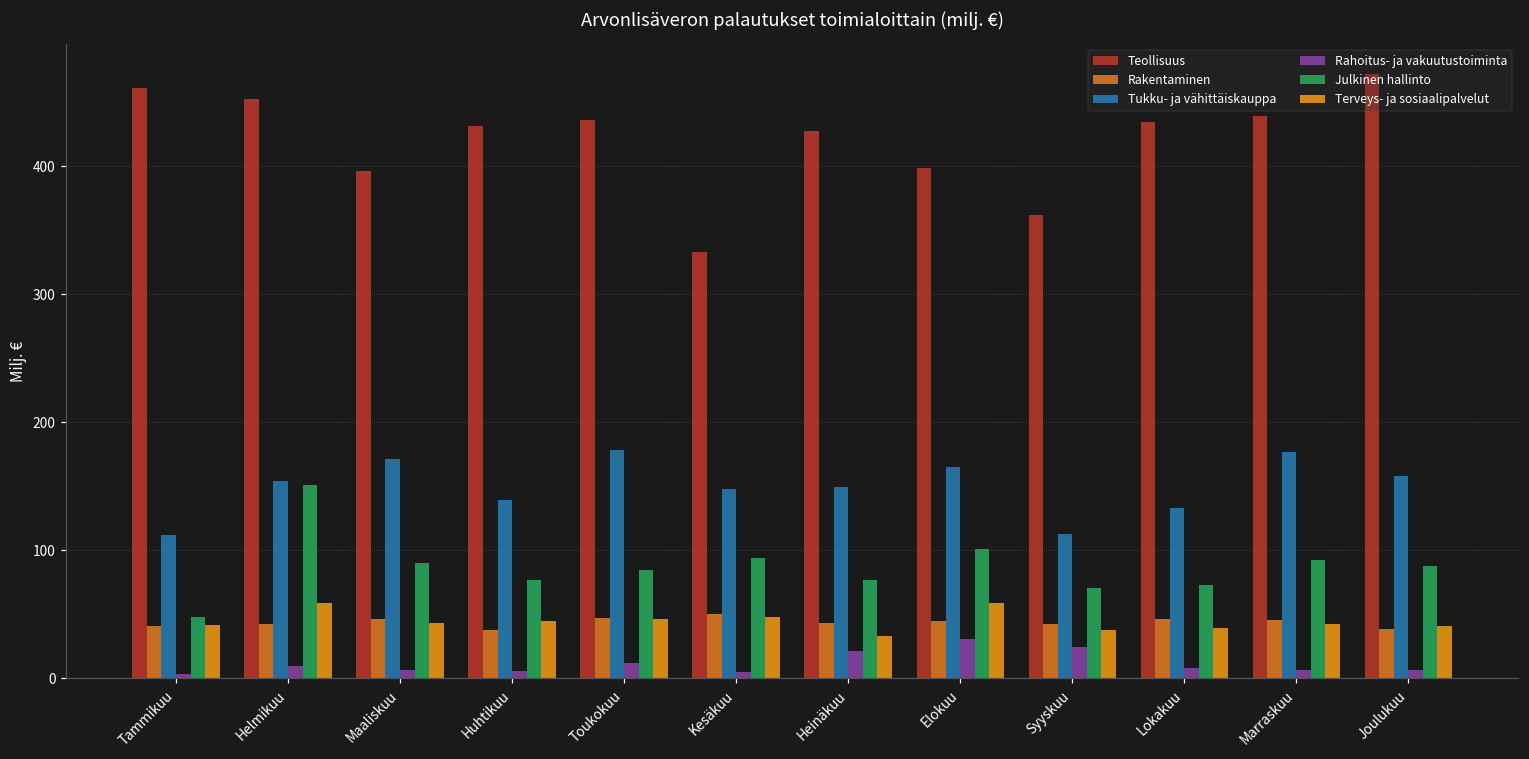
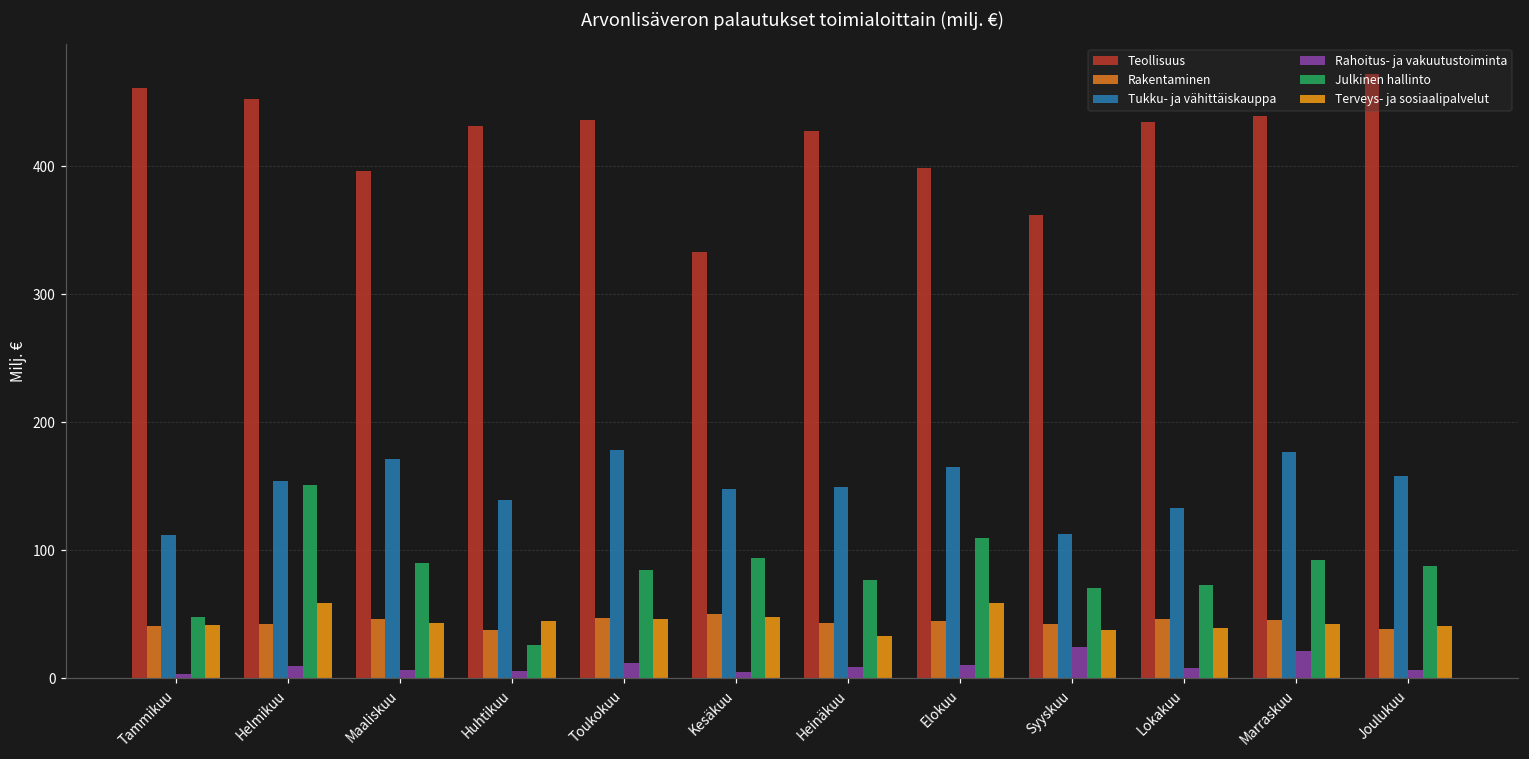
  {
    "Teollisuus": {
      "Tammikuu": 461,
      "Helmikuu": 452,
      "Maaliskuu": 397,
      "Huhtikuu": 431,
      "Toukokuu": 436,
      "Kesäkuu": 333,
      "Heinäkuu": 428,
      "Elokuu": 399,
      "Syyskuu": 362,
      "Lokakuu": 435,
      "Marraskuu": 440
    },
    "Tukku- ja vähittäiskauppa": {
      "Tammikuu": 112,
      "Helmikuu": 154,
      "Maaliskuu": 171,
      "Huhtikuu": 139,
      "Toukokuu": 178,
      "Kesäkuu": 148,
      "Heinäkuu": 149,
      "Elokuu": 165,
      "Syyskuu": 113,
      "Lokakuu": 133,
      "Marraskuu": 177,
      "Joulukuu": 158
    },
    "Rahoitus- ja vakuutustoiminta": {
      "Tammikuu": 4,
      "Helmikuu": 9,
      "Maaliskuu": 7,
      "Huhtikuu": 5,
      "Toukokuu": 12,
      "Kesäkuu": 5,
-     "Heinäkuu": 21,
-     "Elokuu": 31,
+     "Heinäkuu": 8,
+     "Elokuu": 10,
      "Syyskuu": 25,
      "Lokakuu": 8,
-     "Marraskuu": 7,
+     "Marraskuu": 21,
      "Joulukuu": 7
    },
    "Julkinen hallinto": {
      "Tammikuu": 48,
      "Helmikuu": 151,
      "Maaliskuu": 90,
-     "Huhtikuu": 77,
+     "Huhtikuu": 26,
      "Toukokuu": 84,
      "Kesäkuu": 94,
      "Heinäkuu": 77,
-     "Elokuu": 101,
+     "Elokuu": 110,
      "Syyskuu": 71,
      "Lokakuu": 73,
      "Marraskuu": 92,
      "Joulukuu": 88
    }
  }
